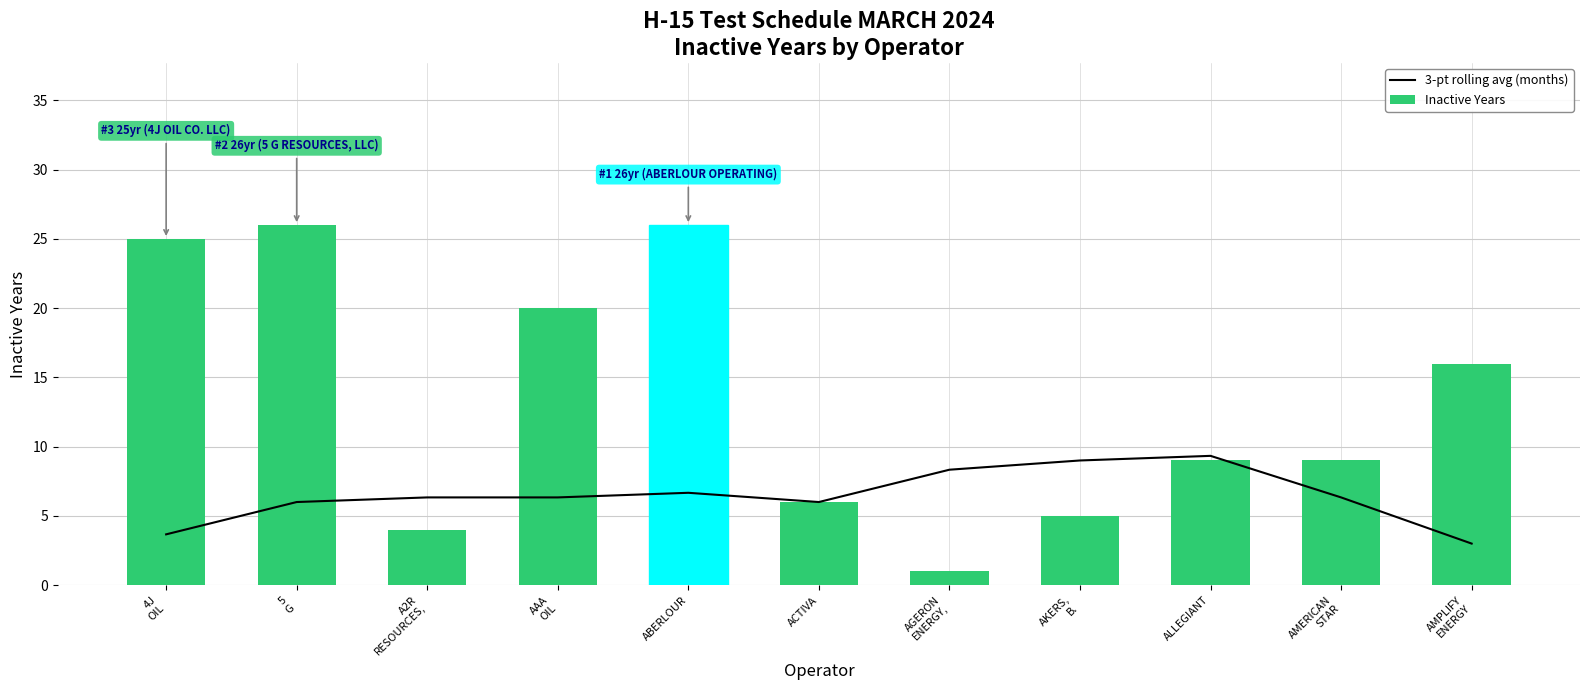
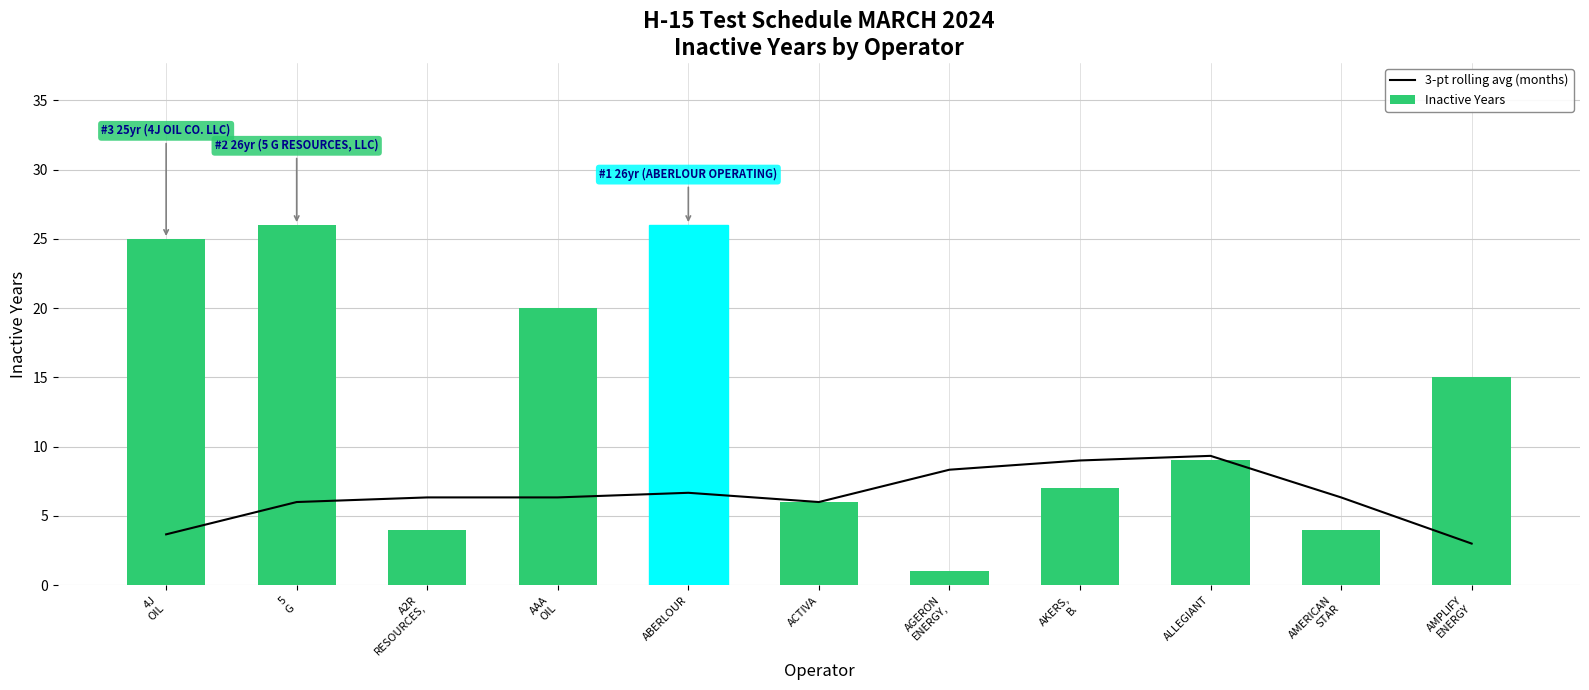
  {
    "3-pt rolling avg (months)": {
      "4J OIL": 3.7,
      "5 G": 6,
      "A2R RESOURCES,": 6.3,
      "AAA OIL": 6.3,
      "ABERLOUR": 6.7,
      "ACTIVA": 6,
      "AGERON ENERGY,": 8.3,
      "AKERS, B.": 9,
      "ALLEGIANT": 9.3,
      "AMERICAN STAR": 6.3,
      "AMPLIFY ENERGY": 3
    },
    "Inactive Years": {
      "A2R RESOURCES,": 4,
      "AAA OIL": 20,
      "ACTIVA": 6,
      "AGERON ENERGY,": 1,
-     "AKERS, B.": 5,
+     "AKERS, B.": 7,
      "ALLEGIANT": 9,
-     "AMERICAN STAR": 9,
-     "AMPLIFY ENERGY": 16
+     "AMERICAN STAR": 4,
+     "AMPLIFY ENERGY": 15
    }
  }
